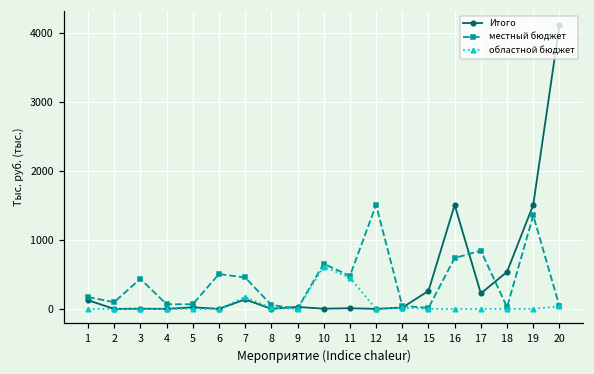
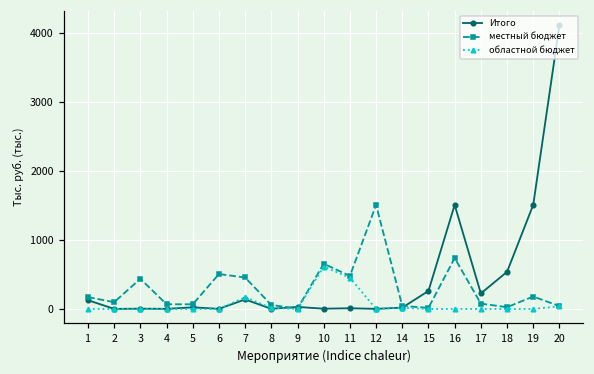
  {
    "Итого": {
      "1": 100,
      "10": 0,
      "11": 0,
      "15": 300,
      "16": 1500,
      "17": 200,
      "18": 500,
      "19": 1500
    },
    "местный бюджет": {
      "1": 200,
      "2": 100,
      "3": 400,
      "4": 100,
      "5": 100,
      "6": 500,
      "7": 500,
      "8": 100,
      "10": 700,
      "12": 1500,
      "16": 700,
-     "17": 800,
-     "19": 1400
+     "17": 100,
+     "19": 200
    },
    "областной бюджет": {
      "1": 0,
      "10": 600,
      "16": 0,
      "17": 0,
      "19": 0
    }
  }
